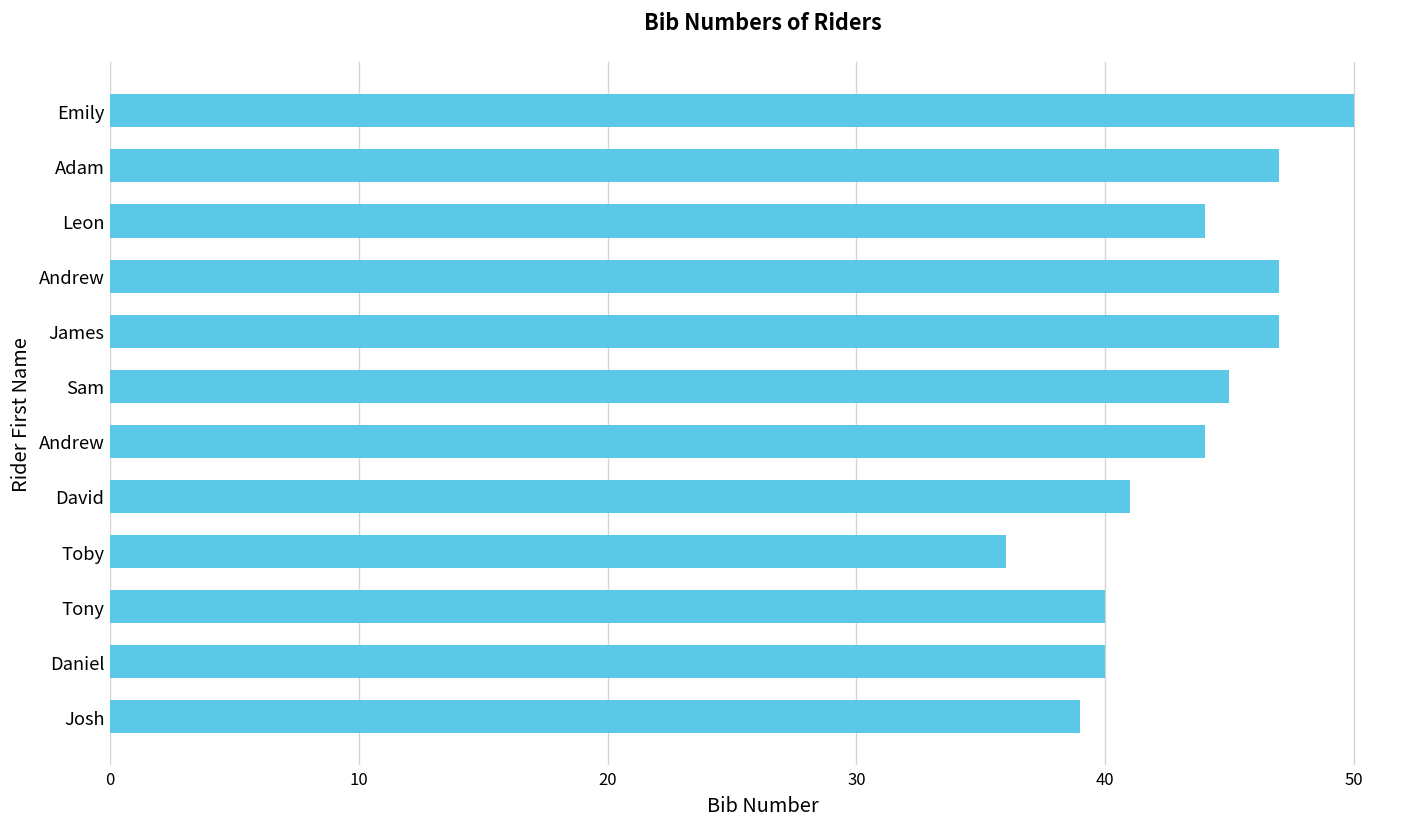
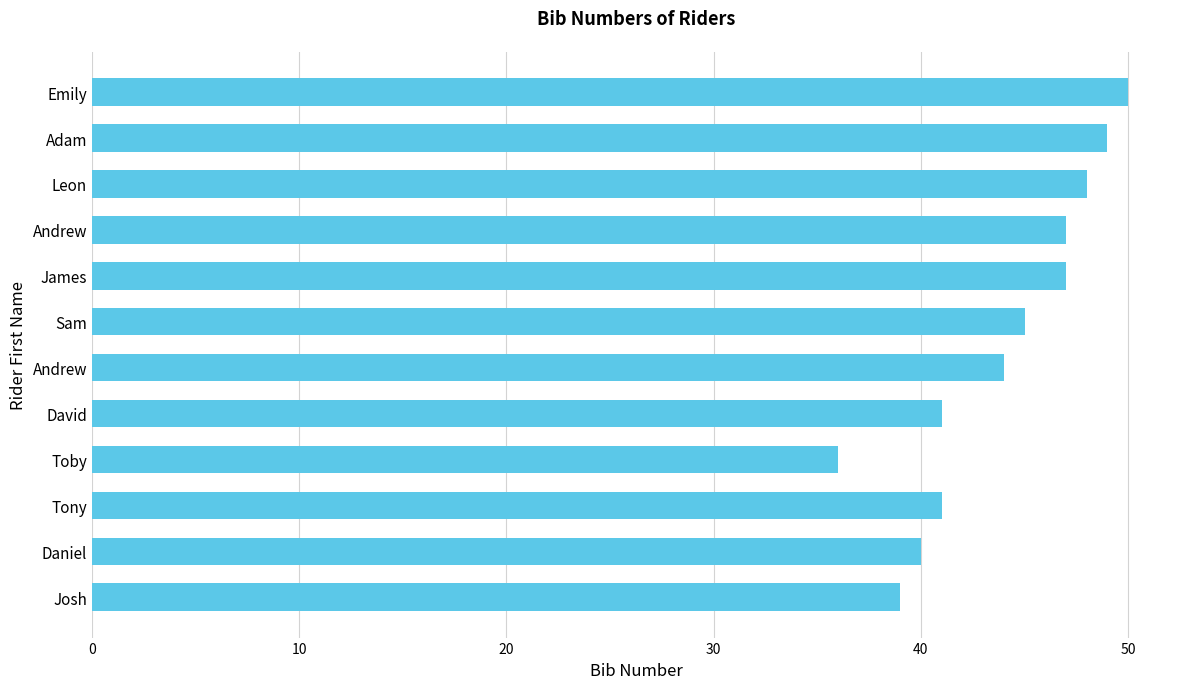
  {
    "Emily": 50,
-   "Adam": 47,
-   "Leon": 44,
+   "Adam": 49,
+   "Leon": 48,
    "James": 47,
    "Sam": 45,
    "David": 41,
    "Toby": 36,
-   "Tony": 40,
+   "Tony": 41,
    "Daniel": 40,
    "Josh": 39
  }
